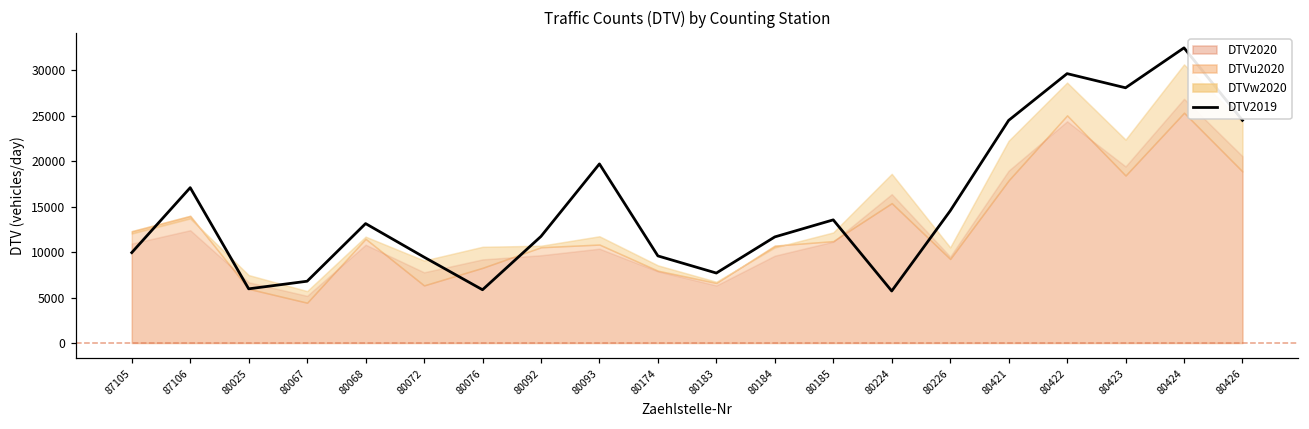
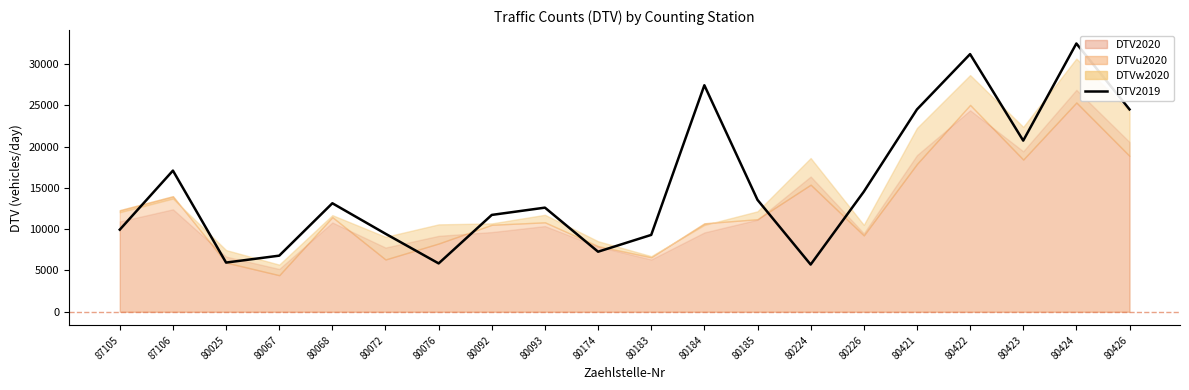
  {
    "DTV2019": {
      "87105": 10000,
      "87106": 17000,
      "80067": 7000,
      "80068": 13000,
      "80072": 9000,
      "80076": 6000,
      "80092": 12000,
-     "80093": 20000,
-     "80174": 10000,
-     "80183": 8000,
-     "80184": 12000,
+     "80093": 13000,
+     "80174": 7000,
+     "80183": 9000,
+     "80184": 27000,
      "80185": 14000,
      "80224": 6000,
      "80226": 15000,
      "80421": 24000,
-     "80422": 30000,
-     "80423": 28000,
+     "80422": 31000,
+     "80423": 21000,
      "80424": 32000
    }
  }
